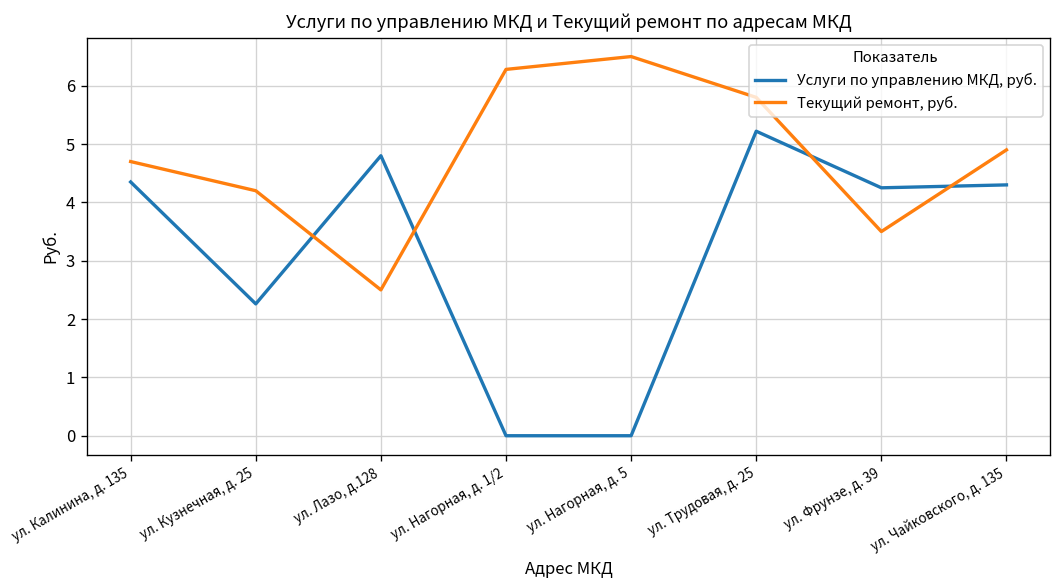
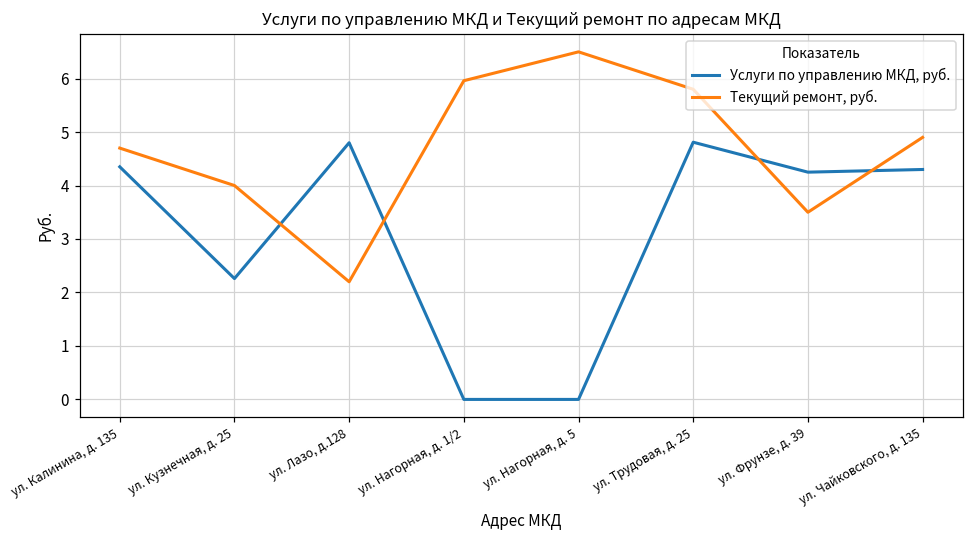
  {
    "Услуги по управлению МКД, руб.": {
      "ул. Калинина, д. 135": 4.4,
      "ул. Кузнечная, д. 25": 2.3,
      "ул. Лазо, д.128": 4.8,
      "ул. Нагорная, д. 1/2": 0.0,
      "ул. Нагорная, д. 5": 0.0,
-     "ул. Трудовая, д. 25": 5.2,
+     "ул. Трудовая, д. 25": 4.8,
      "ул. Фрунзе, д. 39": 4.3,
      "ул. Чайковского, д. 135": 4.3
    },
    "Текущий ремонт, руб.": {
      "ул. Калинина, д. 135": 4.7,
-     "ул. Кузнечная, д. 25": 4.2,
-     "ул. Лазо, д.128": 2.5,
-     "ул. Нагорная, д. 1/2": 6.3,
+     "ул. Кузнечная, д. 25": 4.0,
+     "ул. Лазо, д.128": 2.2,
+     "ул. Нагорная, д. 1/2": 6.0,
      "ул. Нагорная, д. 5": 6.5,
      "ул. Фрунзе, д. 39": 3.5,
      "ул. Чайковского, д. 135": 4.9
    }
  }
